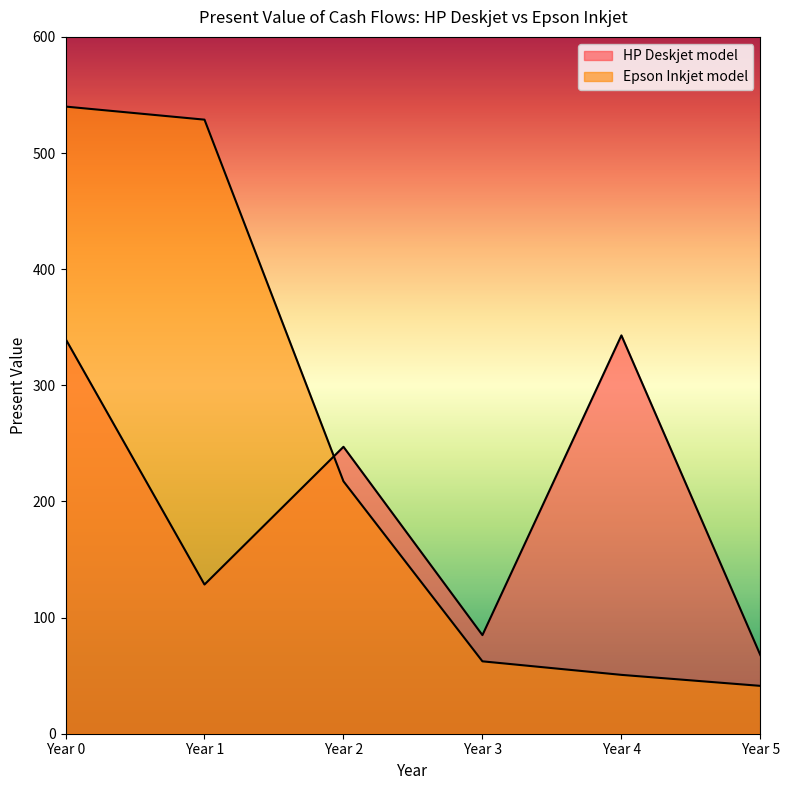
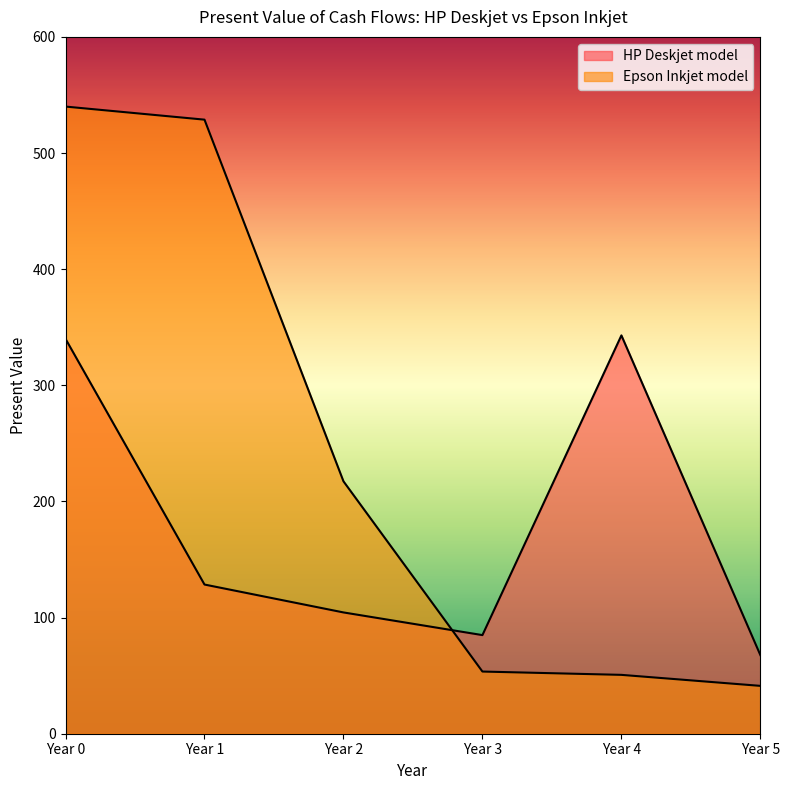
  {
    "HP Deskjet model": {
      "Year 0": 340,
      "Year 1": 128,
-     "Year 2": 247,
+     "Year 2": 104,
      "Year 3": 85,
      "Year 4": 343,
      "Year 5": 68
    },
    "Epson Inkjet model": {
      "Year 0": 540,
      "Year 1": 529,
      "Year 2": 217,
-     "Year 3": 62,
+     "Year 3": 54,
      "Year 4": 51,
      "Year 5": 41
    }
  }
